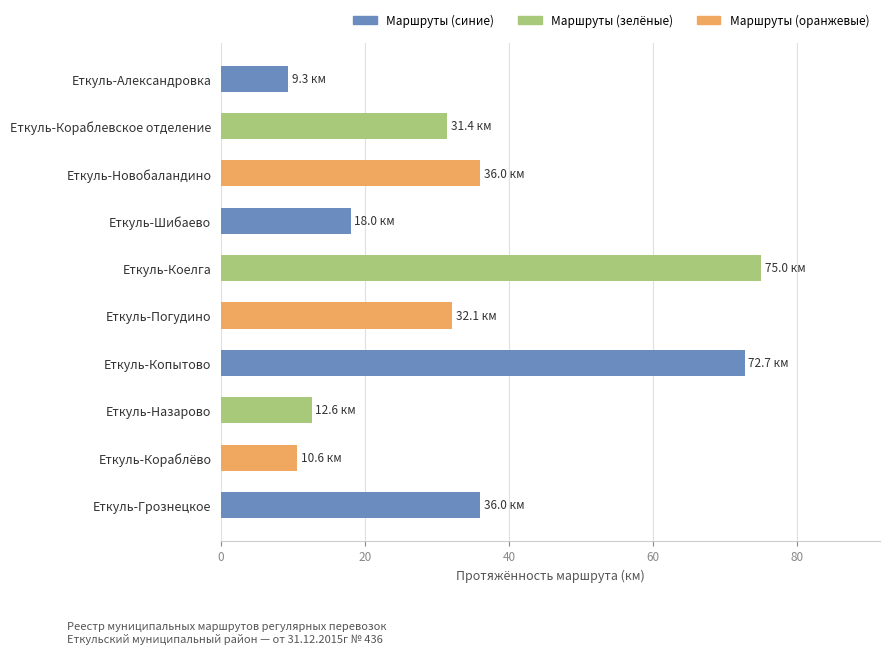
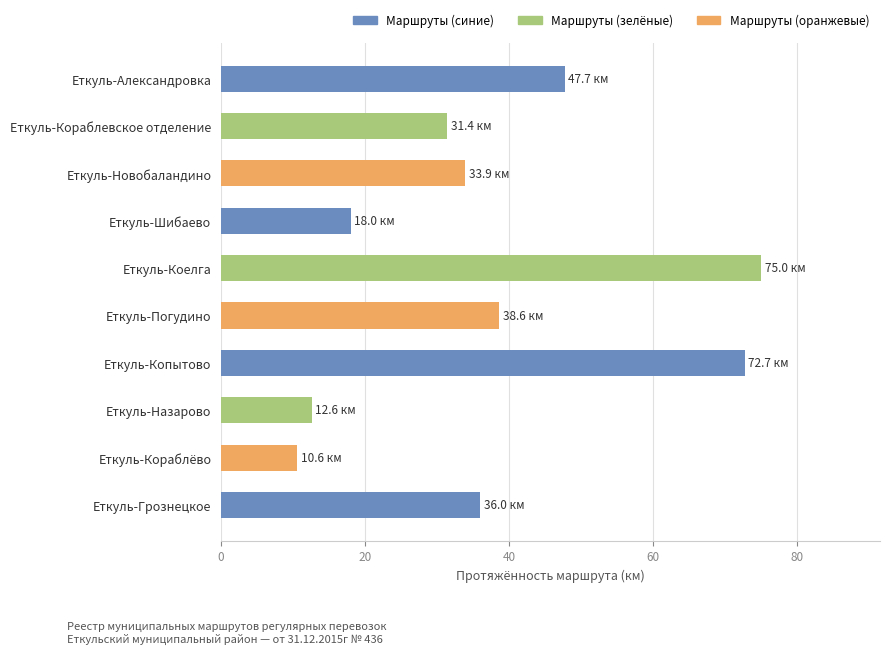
  {
-   "Еткуль-Александровка": 9.3,
+   "Еткуль-Александровка": 47.7,
    "Еткуль-Кораблевское отделение": 31.4,
-   "Еткуль-Новобаландино": 36.0,
+   "Еткуль-Новобаландино": 33.9,
    "Еткуль-Шибаево": 18.0,
    "Еткуль-Коелга": 75.0,
-   "Еткуль-Погудино": 32.1,
+   "Еткуль-Погудино": 38.6,
    "Еткуль-Копытово": 72.7,
    "Еткуль-Назарово": 12.6,
    "Еткуль-Кораблёво": 10.6,
    "Еткуль-Грознецкое": 36.0
  }
